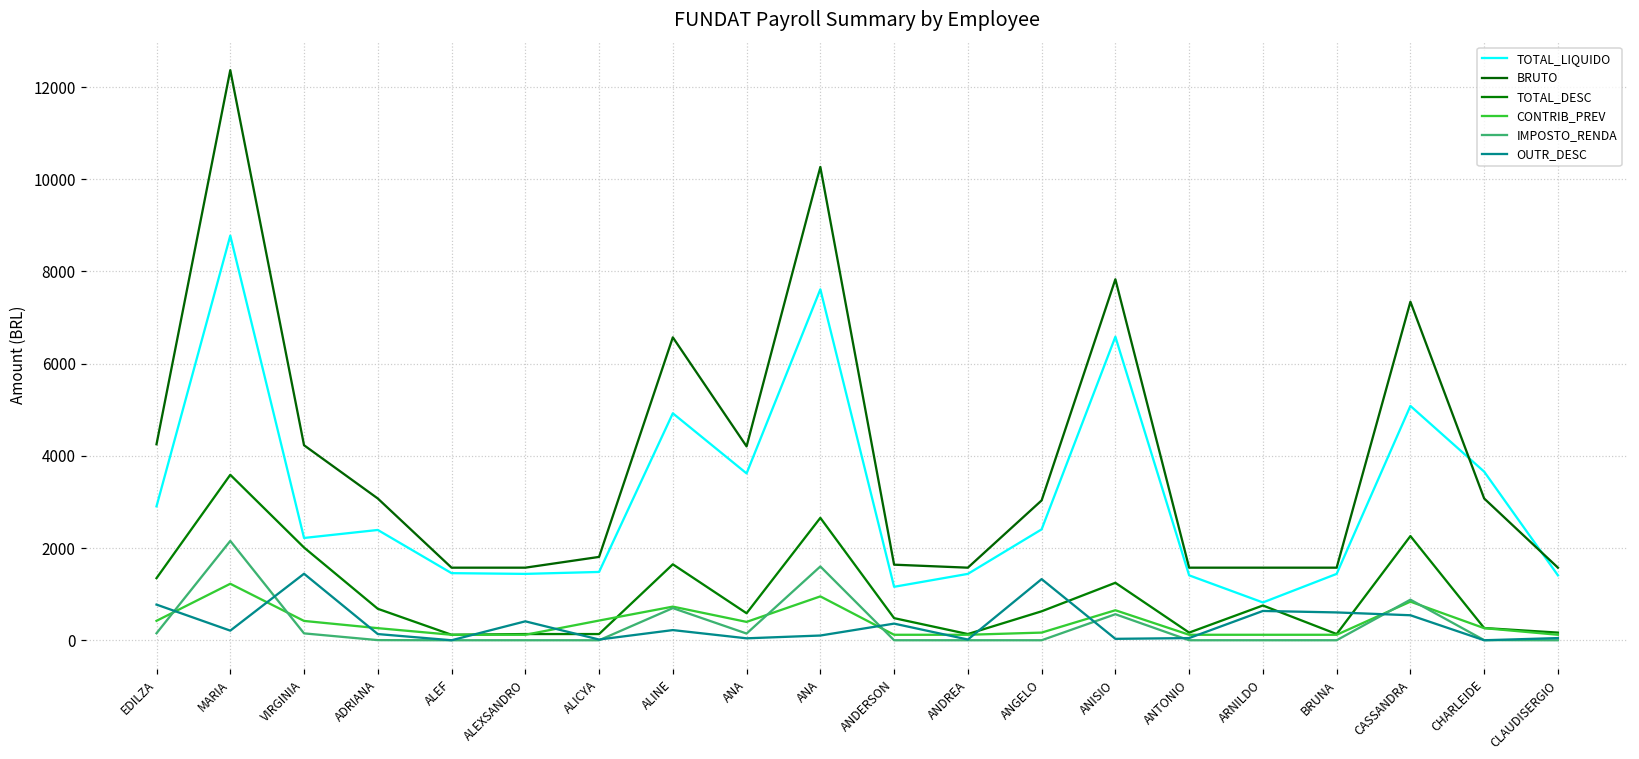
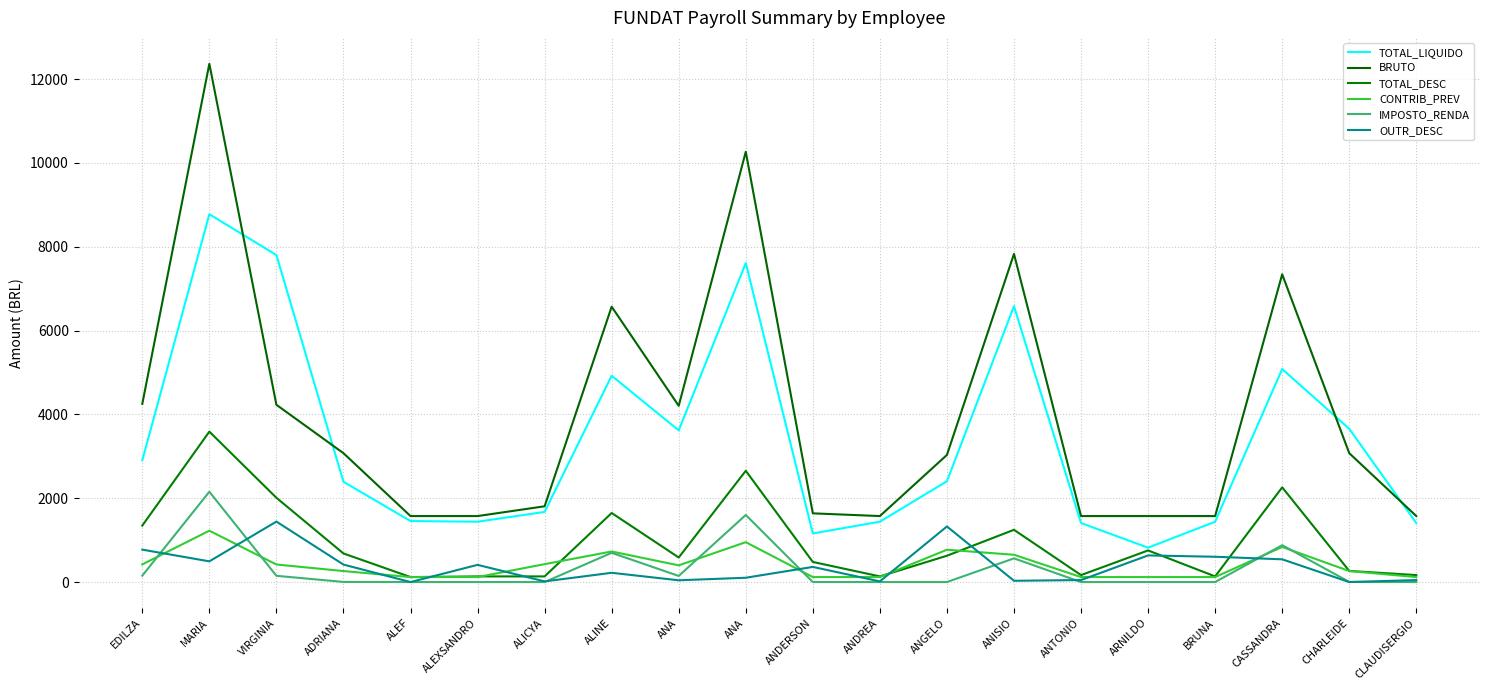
  {
    "TOTAL_LIQUIDO": {
      "EDILZA": 2900,
      "MARIA": 8800,
-     "VIRGINIA": 2200,
+     "VIRGINIA": 7800,
      "ADRIANA": 2400,
      "ALEF": 1500,
      "ALEXSANDRO": 1400,
-     "ALICYA": 1500,
+     "ALICYA": 1700,
      "ALINE": 4900,
      "ANDERSON": 1200,
      "ANDREA": 1400,
      "ANGELO": 2400,
      "ANISIO": 6600,
      "ANTONIO": 1400,
      "ARNILDO": 800,
      "BRUNA": 1400,
      "CASSANDRA": 5100,
      "CHARLEIDE": 3700,
      "CLAUDISERGIO": 1400
    },
    "CONTRIB_PREV": {
      "EDILZA": 400,
      "MARIA": 1200,
      "VIRGINIA": 400,
      "ADRIANA": 300,
      "ALICYA": 400,
      "ANDERSON": 100,
-     "ANGELO": 200,
+     "ANGELO": 800,
      "ANISIO": 700,
      "ARNILDO": 100
    },
    "IMPOSTO_RENDA": {
      "EDILZA": 200,
      "MARIA": 2200,
      "VIRGINIA": 100,
      "ADRIANA": 0,
      "ALEXSANDRO": 0,
      "ANDERSON": 0,
      "ANGELO": 0,
      "ANISIO": 600,
      "ARNILDO": 0,
      "BRUNA": 0
    },
    "OUTR_DESC": {
      "EDILZA": 800,
-     "MARIA": 200,
+     "MARIA": 500,
      "VIRGINIA": 1400,
-     "ADRIANA": 100,
+     "ADRIANA": 400,
      "ALEXSANDRO": 400,
      "ALINE": 200,
      "ANDERSON": 400,
      "ANGELO": 1300,
      "ANISIO": 0,
      "ARNILDO": 600,
      "BRUNA": 600,
      "CASSANDRA": 500
    }
  }
